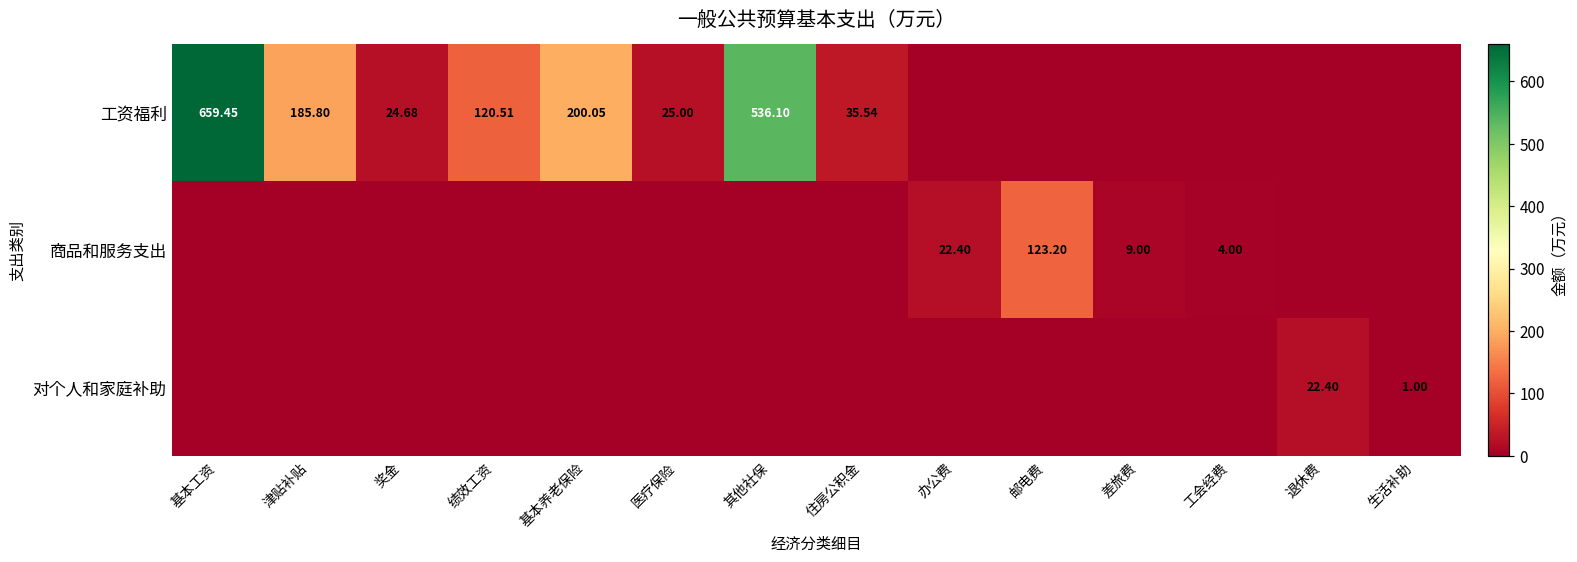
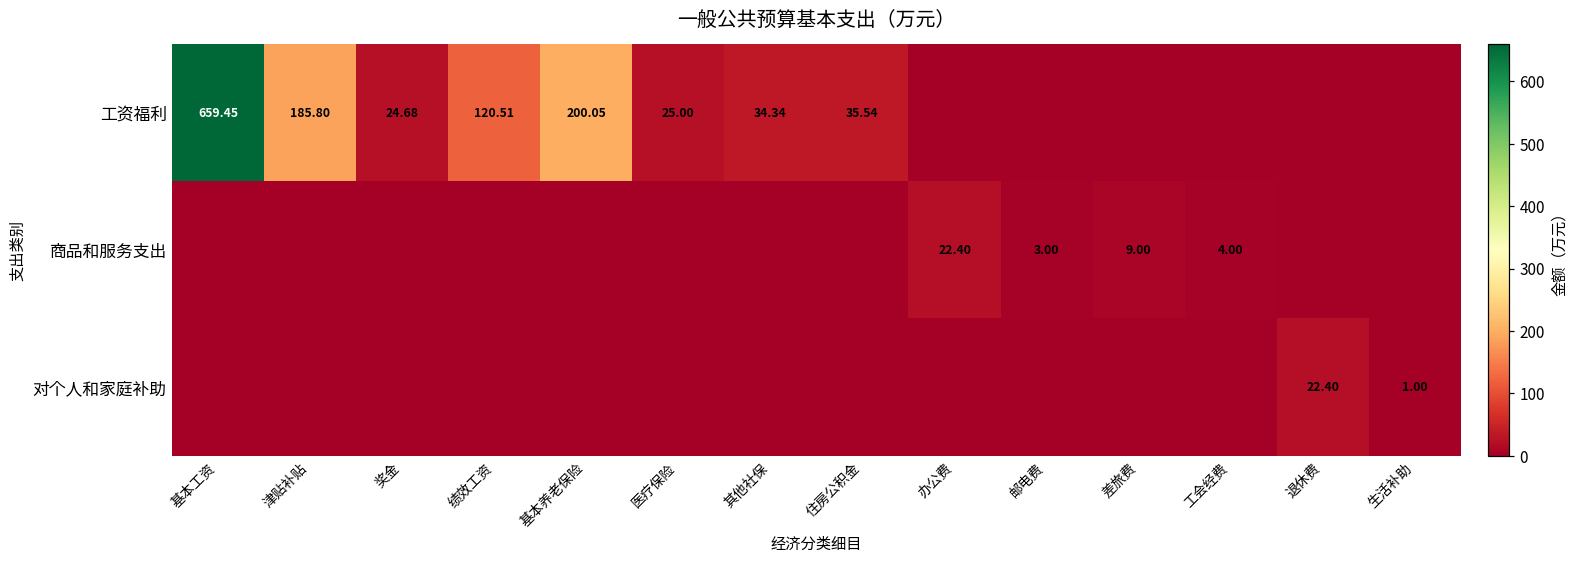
  {
    "工资福利": {
      "基本工资": 659.45,
      "津贴补贴": 185.80,
      "奖金": 24.68,
      "绩效工资": 120.51,
      "基本养老保险": 200.05,
      "医疗保险": 25.00,
-     "其他社保": 536.10,
+     "其他社保": 34.34,
      "住房公积金": 35.54
    },
    "商品和服务支出": {
      "办公费": 22.40,
-     "邮电费": 123.20,
+     "邮电费": 3.00,
      "差旅费": 9.00,
      "工会经费": 4.00
    },
    "对个人和家庭补助": {
      "退休费": 22.40,
      "生活补助": 1.00
    }
  }
